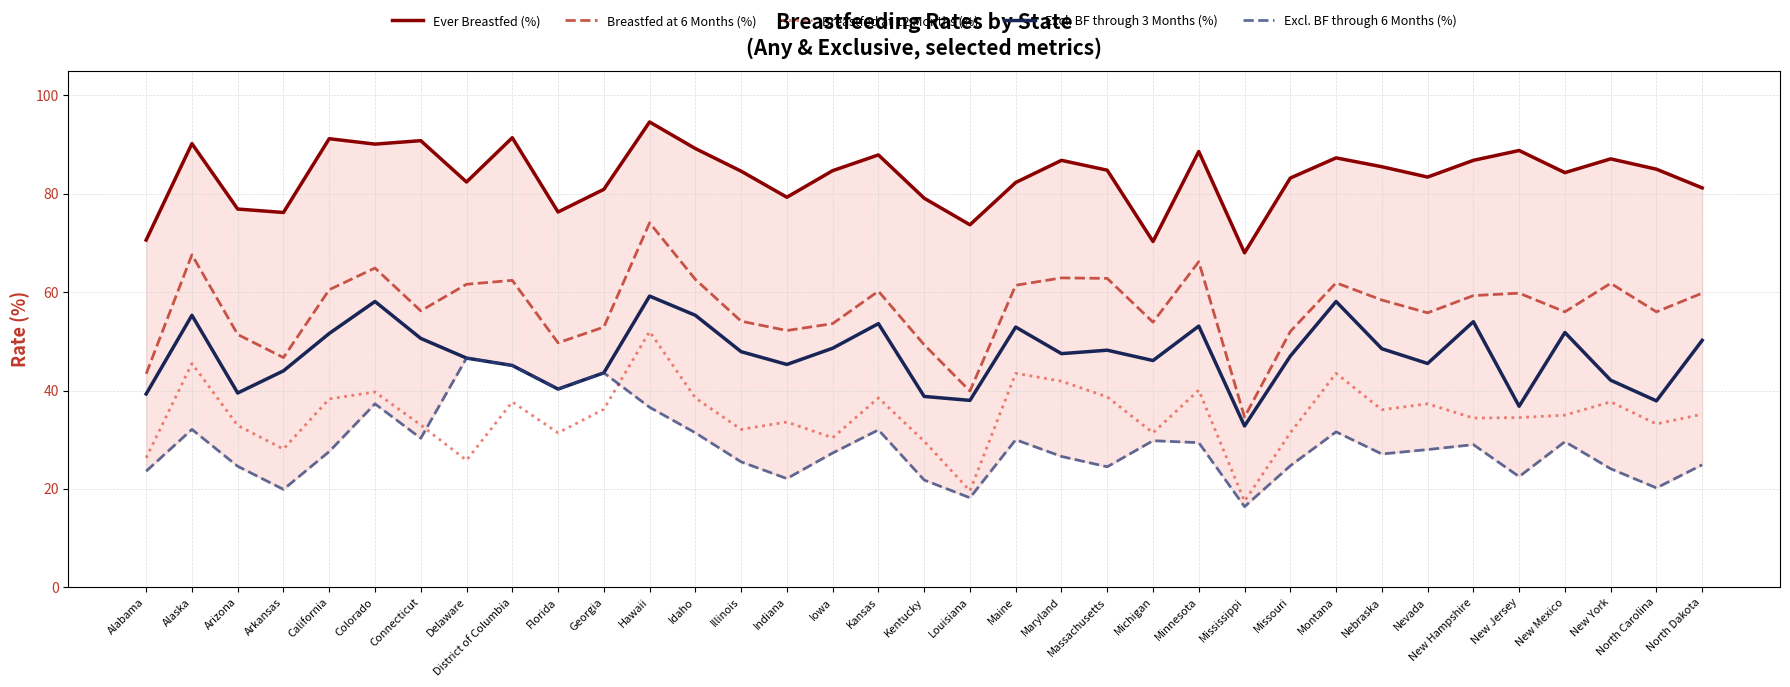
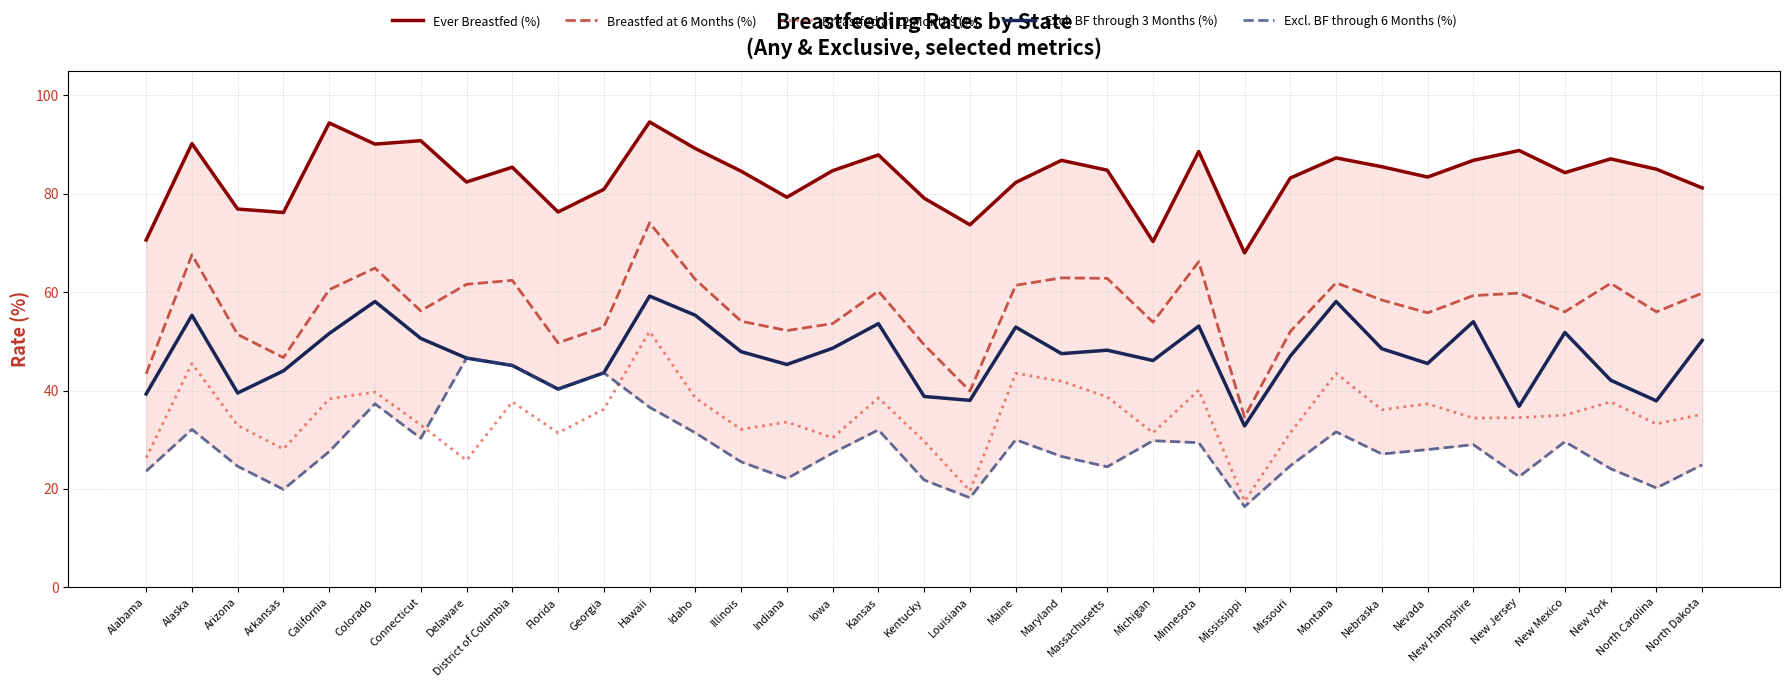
  {
    "Ever Breastfed (%)": {
      "Alabama": 71,
      "Alaska": 90,
      "Arizona": 77,
      "Arkansas": 76,
-     "California": 91,
+     "California": 94,
      "Colorado": 90,
      "Connecticut": 91,
      "Delaware": 82,
-     "District of Columbia": 91,
+     "District of Columbia": 85,
      "Florida": 76,
      "Georgia": 81,
      "Hawaii": 95,
      "Idaho": 89,
      "Illinois": 85,
      "Indiana": 79,
      "Iowa": 85,
      "Kansas": 88,
      "Kentucky": 79,
      "Louisiana": 74,
      "Maine": 82,
      "Maryland": 87,
      "Massachusetts": 85,
      "Michigan": 70,
      "Minnesota": 89,
      "Mississippi": 68,
      "Missouri": 83,
      "Montana": 87,
      "Nebraska": 86,
      "Nevada": 83,
      "New Hampshire": 87,
      "New Jersey": 89,
      "New Mexico": 84,
      "New York": 87,
      "North Carolina": 85,
      "North Dakota": 81
    }
  }
